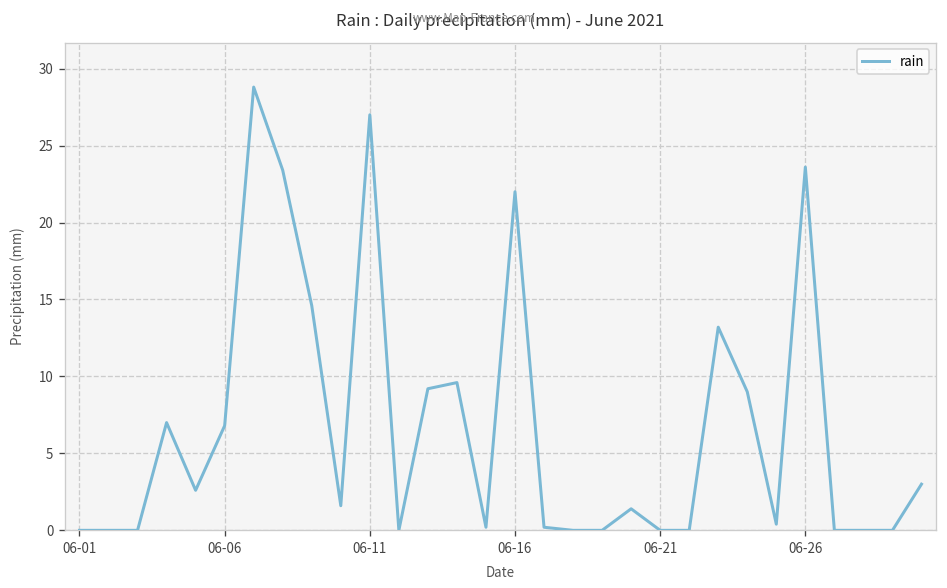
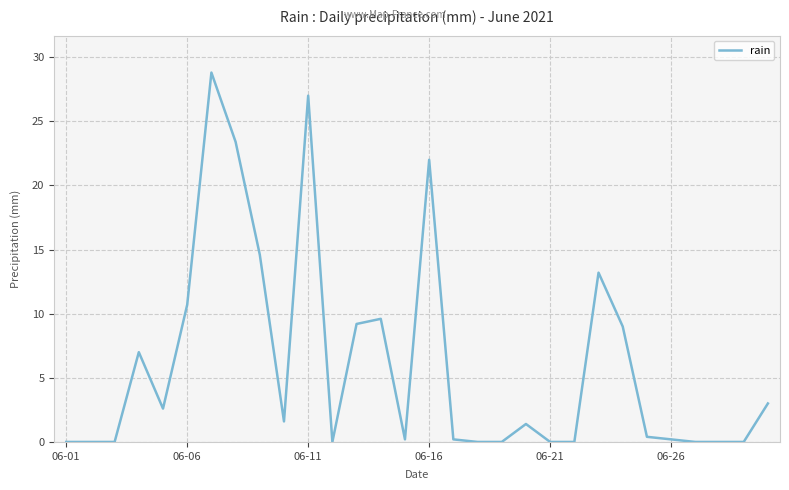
  {
    "06-01": 0.0,
-   "06-06": 6.8,
+   "06-06": 10.7,
    "06-11": 27.0,
    "06-16": 22.0,
    "06-21": 0.0,
-   "06-26": 23.6
+   "06-26": 0.2
  }
